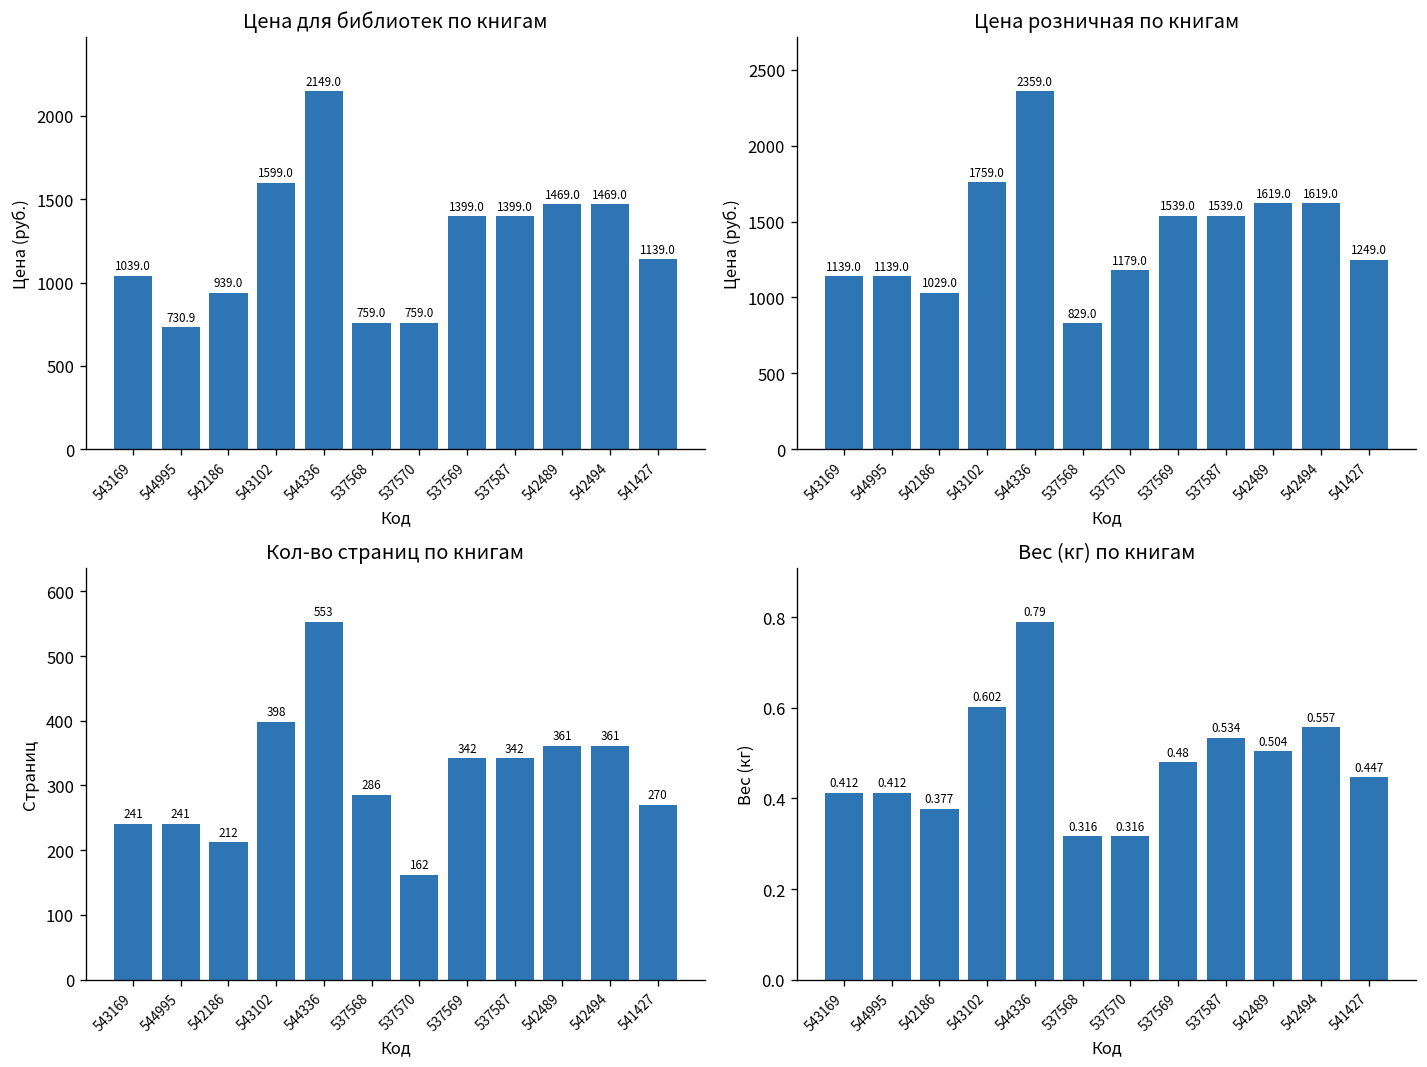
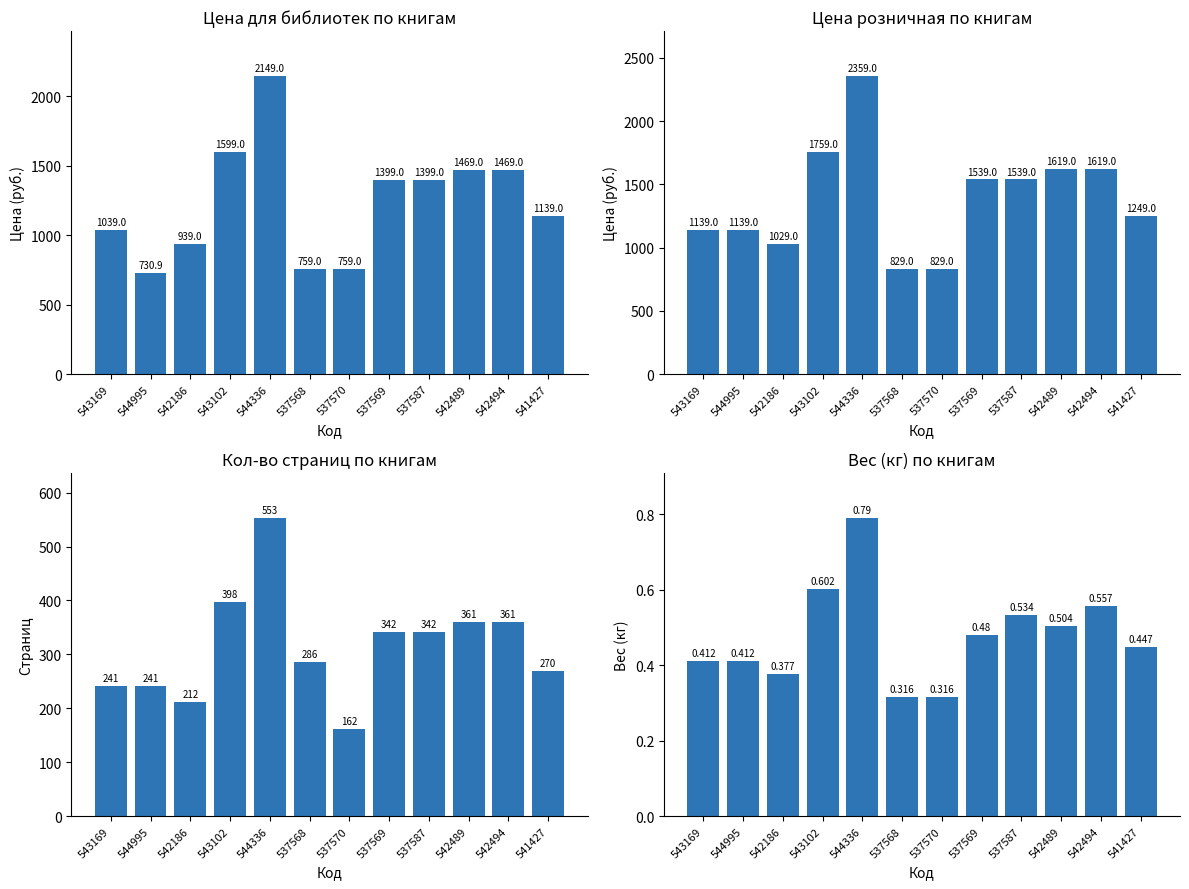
  {
    "Цена для библиотек по книгам": {
      "543169": 1039.0,
      "544995": 730.9,
      "542186": 939.0,
      "543102": 1599.0,
      "544336": 2149.0,
      "537568": 759.0,
      "537570": 759.0,
      "537569": 1399.0,
      "537587": 1399.0,
      "542489": 1469.0,
      "542494": 1469.0,
      "541427": 1139.0
    },
    "Цена розничная по книгам": {
      "543169": 1139.0,
      "544995": 1139.0,
      "542186": 1029.0,
      "543102": 1759.0,
      "544336": 2359.0,
      "537568": 829.0,
-     "537570": 1179.0,
+     "537570": 829.0,
      "537569": 1539.0,
      "537587": 1539.0,
      "542489": 1619.0,
      "542494": 1619.0,
      "541427": 1249.0
    },
    "Кол-во страниц по книгам": {
      "543169": 241,
      "544995": 241,
      "542186": 212,
      "543102": 398,
      "544336": 553,
      "537568": 286,
      "537570": 162,
      "537569": 342,
      "537587": 342,
      "542489": 361,
      "542494": 361,
      "541427": 270
    },
    "Вес (кг) по книгам": {
      "543169": 0.412,
      "544995": 0.412,
      "542186": 0.377,
      "543102": 0.602,
      "544336": 0.79,
      "537568": 0.316,
      "537570": 0.316,
      "537569": 0.48,
      "537587": 0.534,
      "542489": 0.504,
      "542494": 0.557,
      "541427": 0.447
    }
  }
